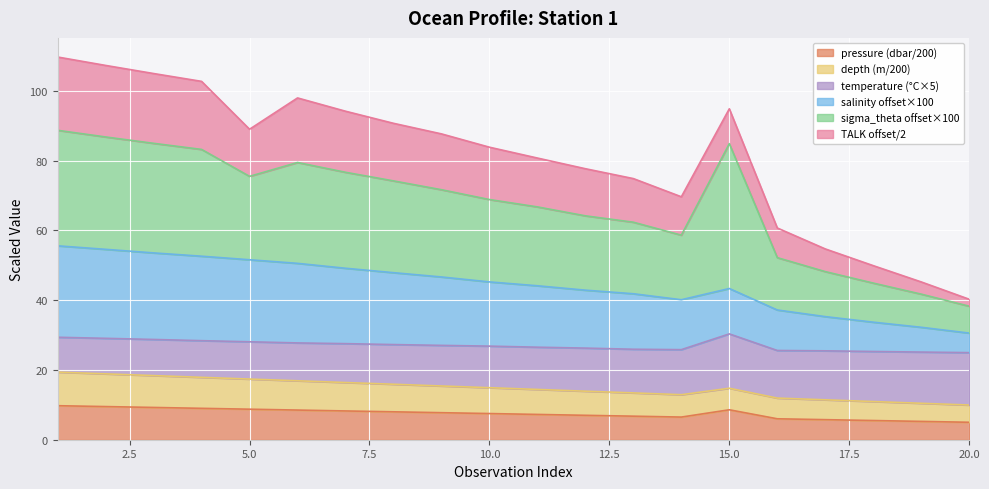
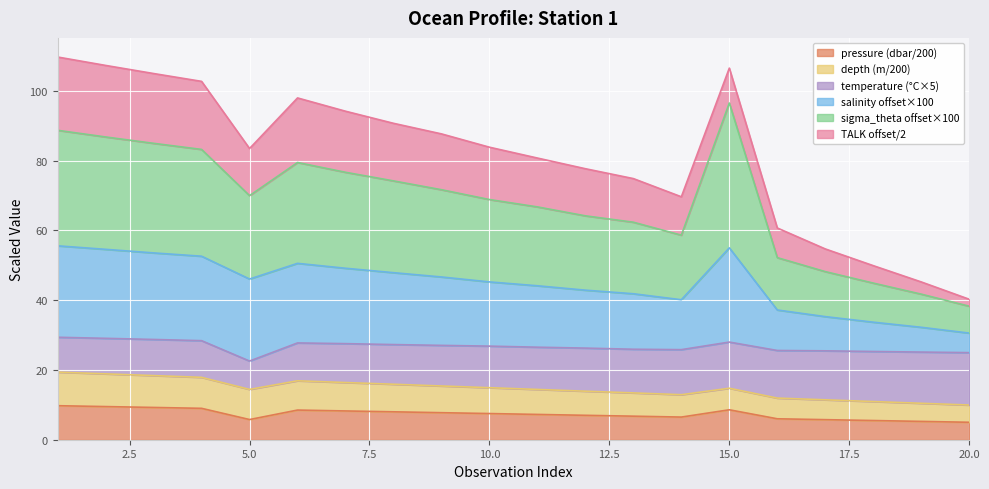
  {
    "pressure (dbar/200)": {
-     "5.0": 9,
+     "5.0": 6,
      "10.0": 7,
      "15.0": 9,
      "20.0": 5
    },
    "depth (m/200)": {
      "5.0": 9,
      "10.0": 7,
      "15.0": 6,
      "20.0": 5
    },
    "temperature (°C×5)": {
-     "5.0": 11,
+     "5.0": 8,
      "10.0": 12,
-     "15.0": 16,
+     "15.0": 13,
      "20.0": 15
    },
    "salinity offset×100": {
      "5.0": 23,
      "10.0": 18,
-     "15.0": 13,
+     "15.0": 27,
      "20.0": 6
    },
    "sigma_theta offset×100": {
      "5.0": 24,
      "10.0": 24,
      "15.0": 41,
      "20.0": 8
    },
    "TALK offset/2": {
      "5.0": 14,
      "10.0": 15,
      "15.0": 10,
      "20.0": 2
    }
  }
